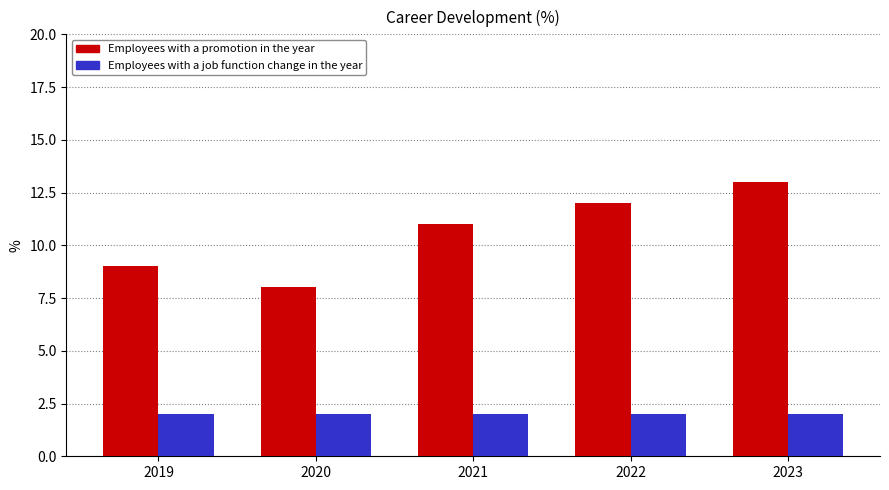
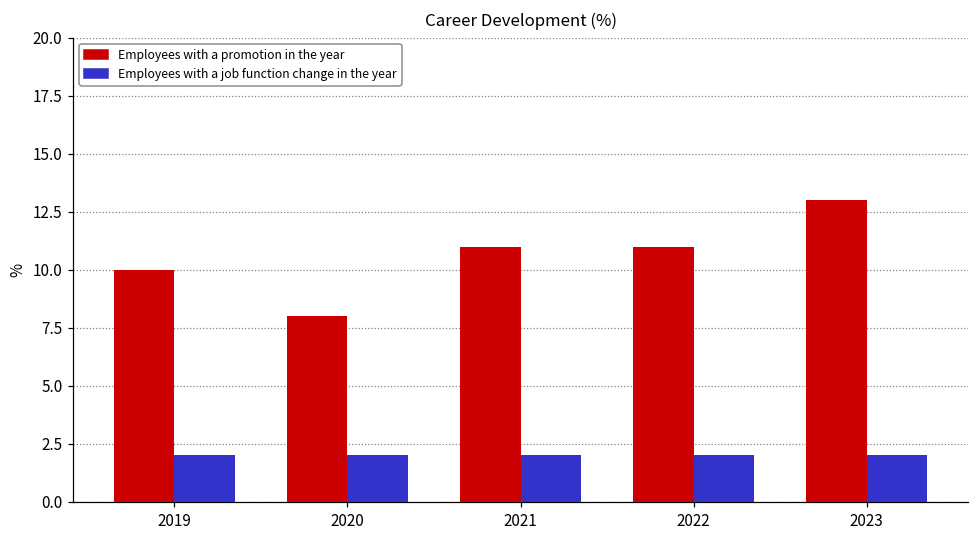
  {
    "Employees with a promotion in the year": {
-     "2019": 9,
+     "2019": 10,
      "2020": 8,
      "2021": 11,
-     "2022": 12,
+     "2022": 11,
      "2023": 13
    },
    "Employees with a job function change in the year": {
      "2019": 2,
      "2020": 2,
      "2021": 2,
      "2022": 2,
      "2023": 2
    }
  }
